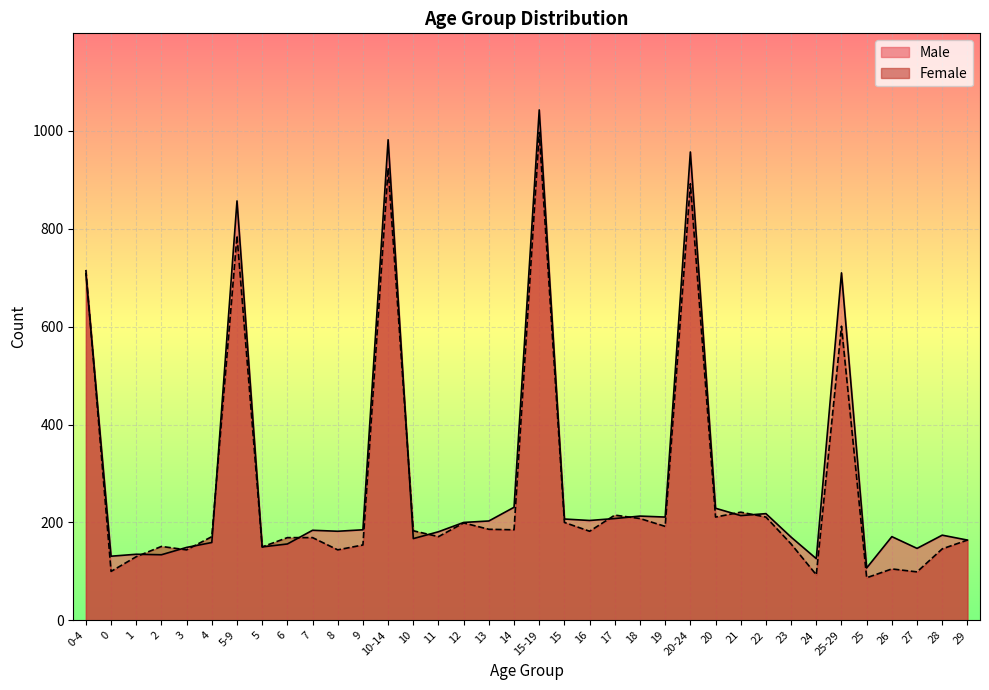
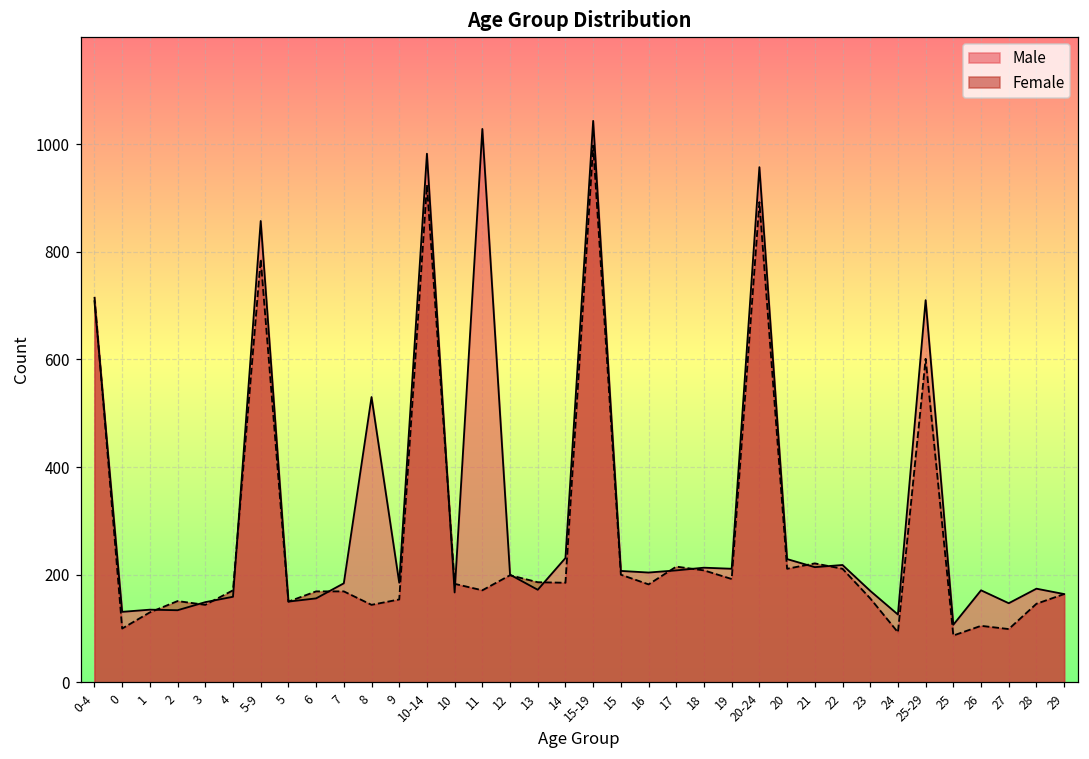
  {
    "Male": {
      "0-4": 710,
      "0": 130,
      "2": 130,
      "4": 160,
      "5-9": 860,
      "6": 160,
      "7": 180,
-     "8": 180,
+     "8": 530,
      "9": 190,
      "10-14": 980,
      "10": 170,
-     "11": 180,
-     "13": 200,
+     "11": 1030,
+     "13": 170,
      "14": 230,
      "15-19": 1040,
      "15": 210,
      "16": 200,
      "17": 210,
      "19": 210,
      "20-24": 960,
      "20": 230,
      "21": 210,
      "22": 220,
      "23": 170,
      "24": 130,
      "25-29": 710,
      "25": 110,
      "26": 170,
      "27": 150,
      "28": 170
    },
    "Female": {
      "0-4": 720,
      "0": 100,
      "2": 150,
      "4": 170,
      "5-9": 790,
      "6": 170,
      "7": 170,
      "8": 140,
      "9": 150,
      "10-14": 920,
      "10": 180,
      "11": 170,
      "13": 190,
      "14": 190,
      "15-19": 1000,
      "15": 200,
      "16": 180,
      "17": 220,
      "19": 190,
      "20-24": 890,
      "20": 210,
      "21": 220,
      "22": 210,
      "23": 160,
      "24": 90,
      "25-29": 600,
      "25": 90,
      "26": 110,
      "27": 100,
      "28": 150
    }
  }
